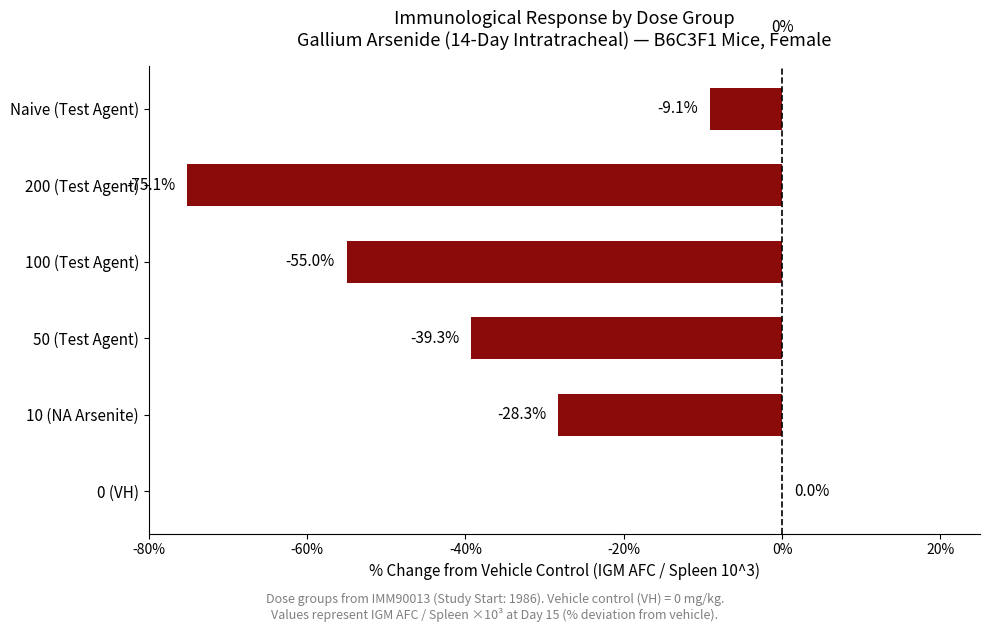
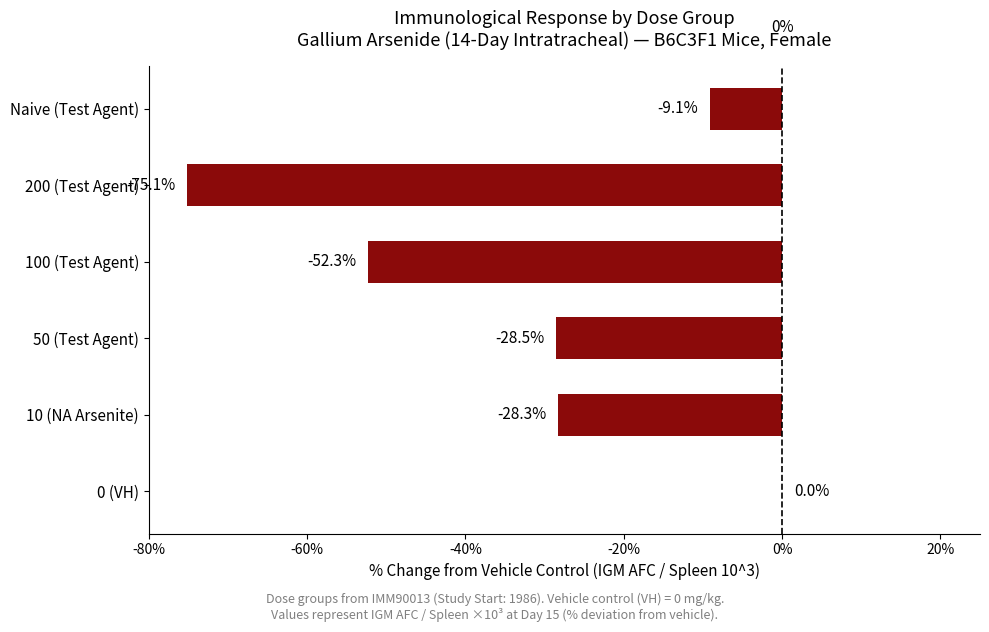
  {
    "Naive (Test Agent)": "-9.1%",
    "200 (Test Agent)": "-75.1%",
-   "100 (Test Agent)": "-55.0%",
-   "50 (Test Agent)": "-39.3%",
+   "100 (Test Agent)": "-52.3%",
+   "50 (Test Agent)": "-28.5%",
    "10 (NA Arsenite)": "-28.3%",
    "0 (VH)": "0.0%"
  }
